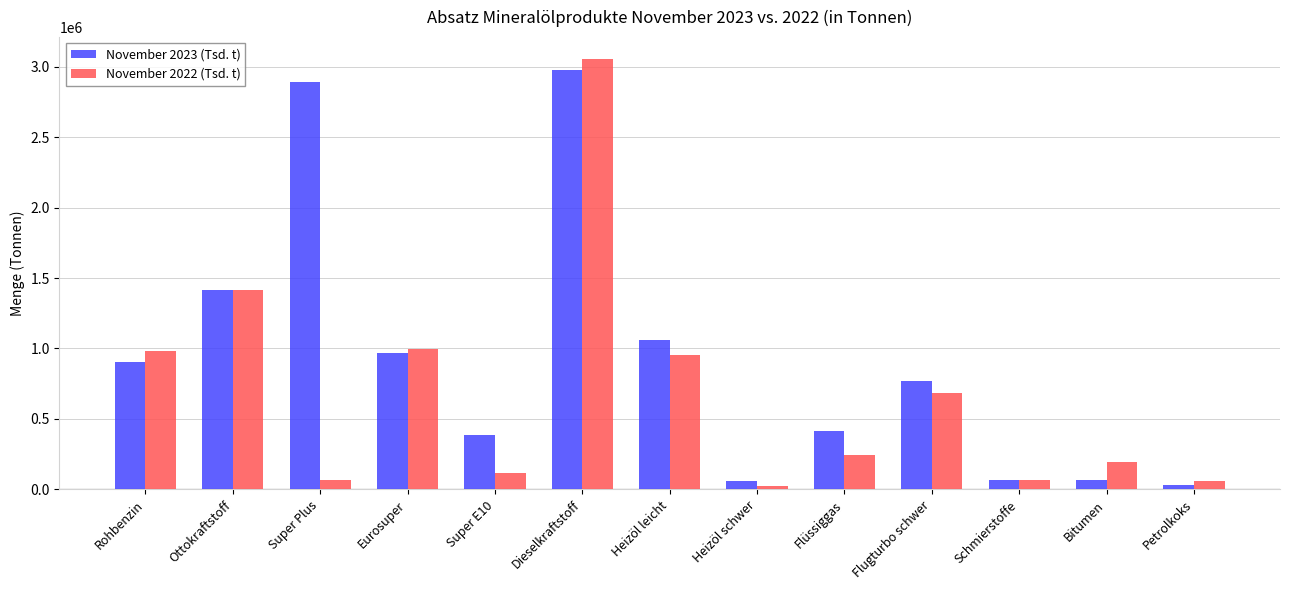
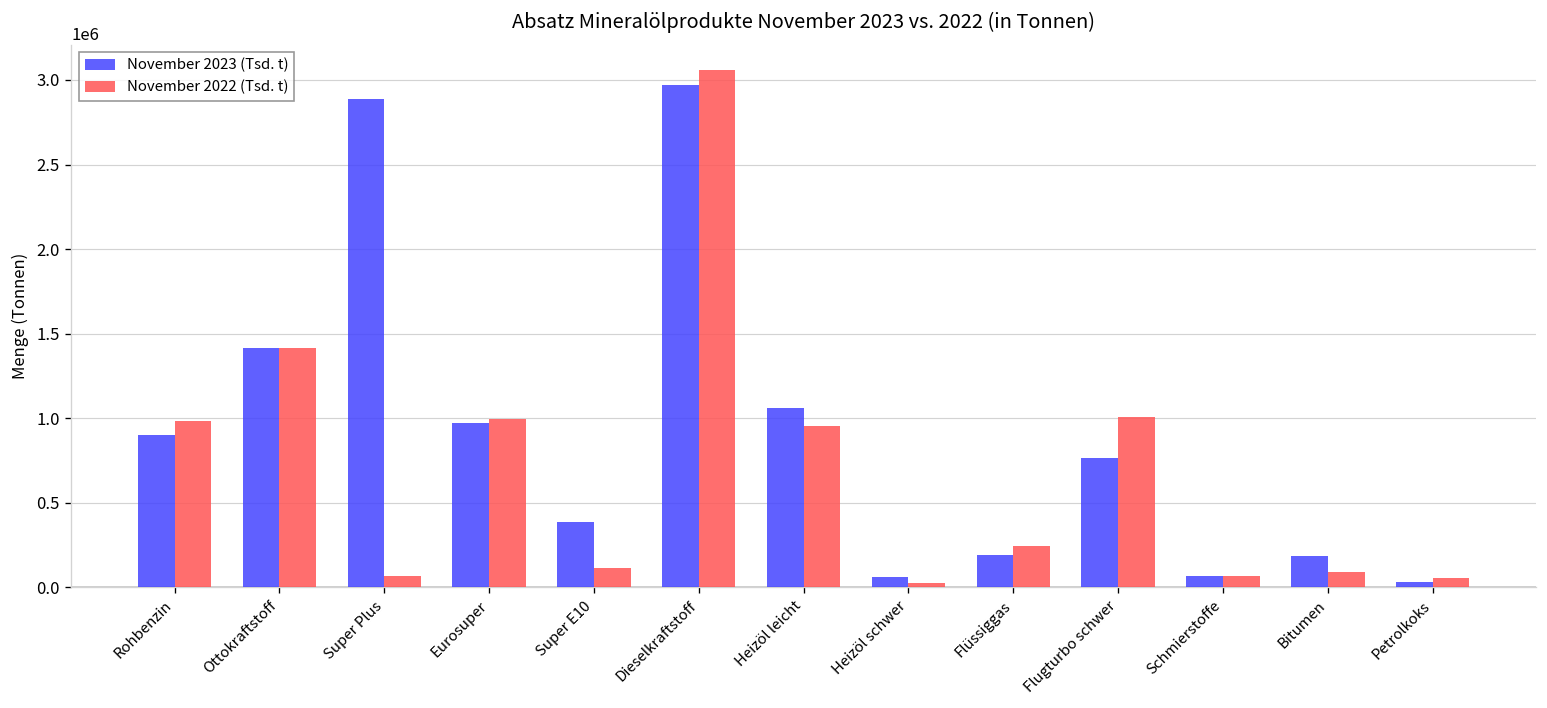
  {
    "November 2023 (Tsd. t)": {
      "Rohbenzin": 900000,
      "Ottokraftstoff": 1410000,
      "Super Plus": 2890000,
      "Eurosuper": 970000,
      "Super E10": 380000,
      "Dieselkraftstoff": 2970000,
      "Heizöl leicht": 1060000,
      "Heizöl schwer": 60000,
-     "Flüssiggas": 410000,
+     "Flüssiggas": 190000,
      "Flugturbo schwer": 770000,
      "Schmierstoffe": 70000,
-     "Bitumen": 70000,
+     "Bitumen": 180000,
      "Petrolkoks": 30000
    },
    "November 2022 (Tsd. t)": {
      "Rohbenzin": 980000,
      "Ottokraftstoff": 1410000,
      "Super Plus": 60000,
      "Eurosuper": 990000,
      "Super E10": 110000,
      "Dieselkraftstoff": 3060000,
      "Heizöl leicht": 950000,
      "Heizöl schwer": 30000,
      "Flüssiggas": 240000,
-     "Flugturbo schwer": 680000,
+     "Flugturbo schwer": 1010000,
      "Schmierstoffe": 70000,
-     "Bitumen": 190000,
+     "Bitumen": 90000,
      "Petrolkoks": 60000
    }
  }
